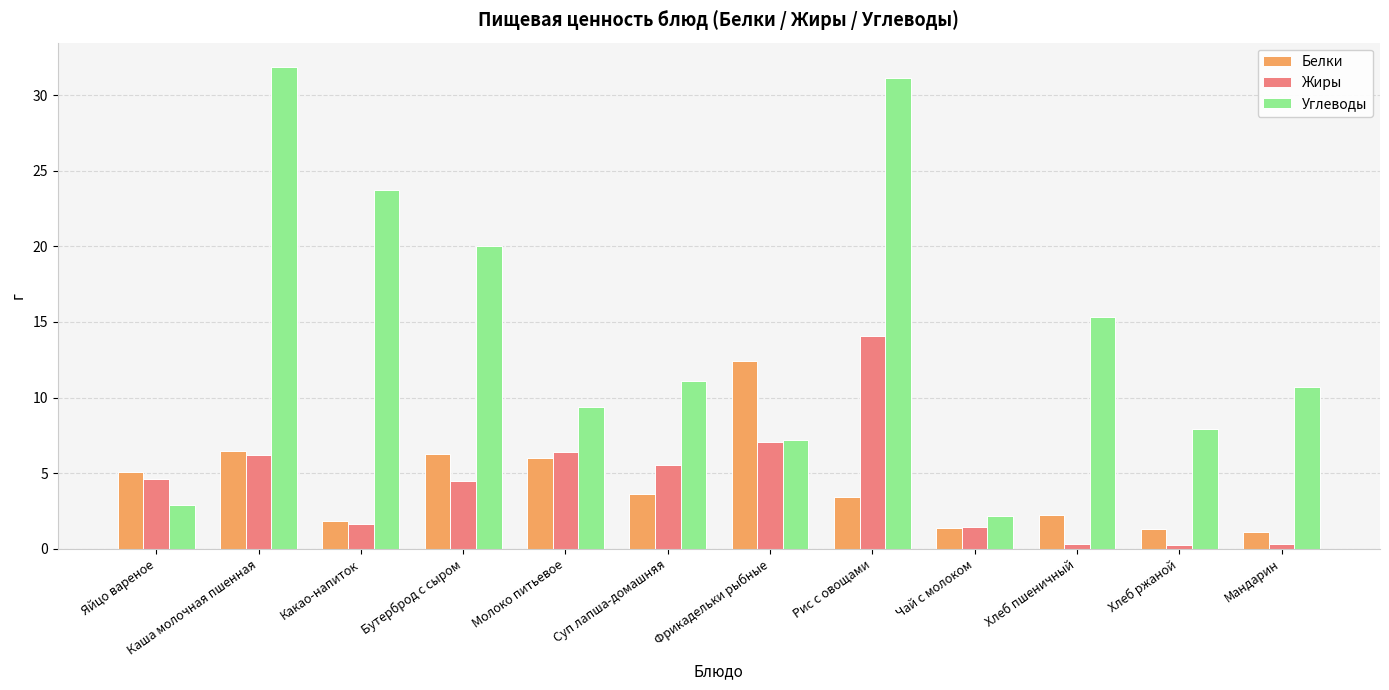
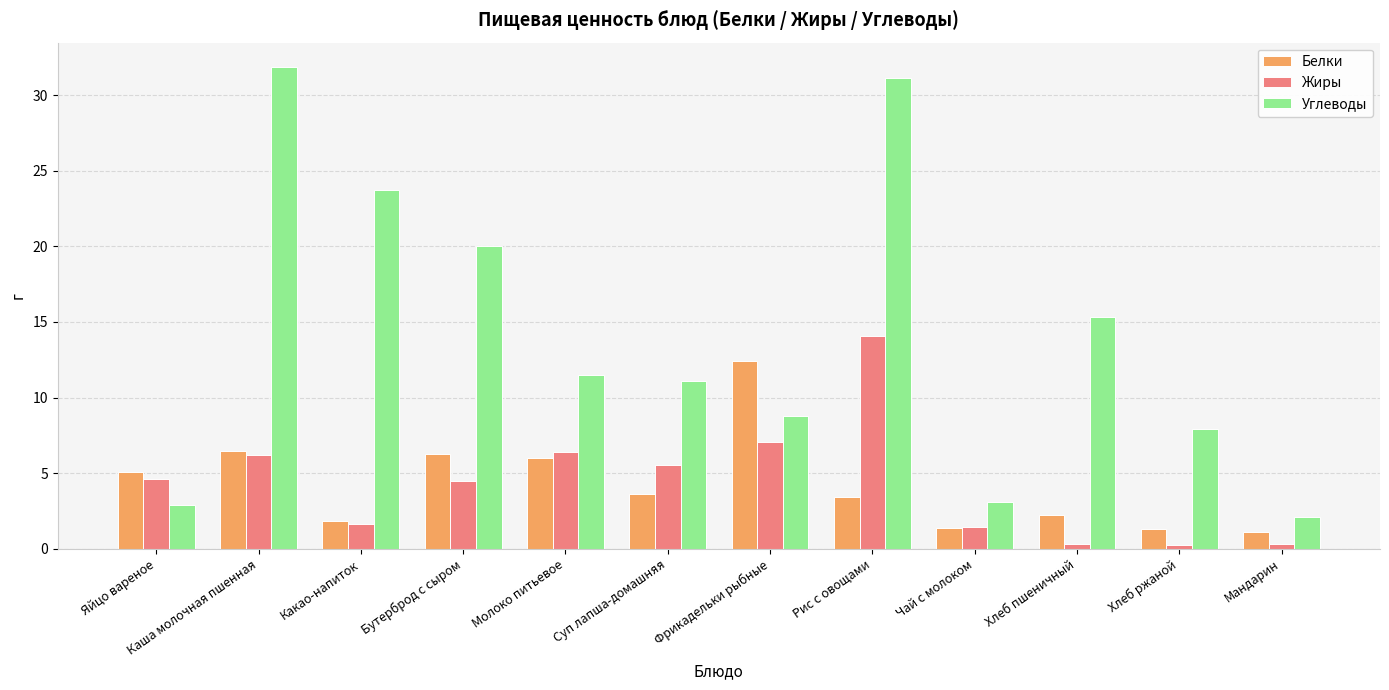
  {
    "Углеводы": {
      "Яйцо вареное": 2.9,
      "Каша молочная пшенная": 31.9,
      "Какао-напиток": 23.7,
      "Бутерброд с сыром": 20.0,
-     "Молоко питьевое": 9.4,
+     "Молоко питьевое": 11.5,
      "Суп лапша-домашняя": 11.1,
-     "Фрикадельки рыбные": 7.2,
+     "Фрикадельки рыбные": 8.8,
      "Рис с овощами": 31.1,
-     "Чай с молоком": 2.1,
+     "Чай с молоком": 3.1,
      "Хлеб пшеничный": 15.3,
      "Хлеб ржаной": 7.9,
-     "Мандарин": 10.7
+     "Мандарин": 2.1
    }
  }
